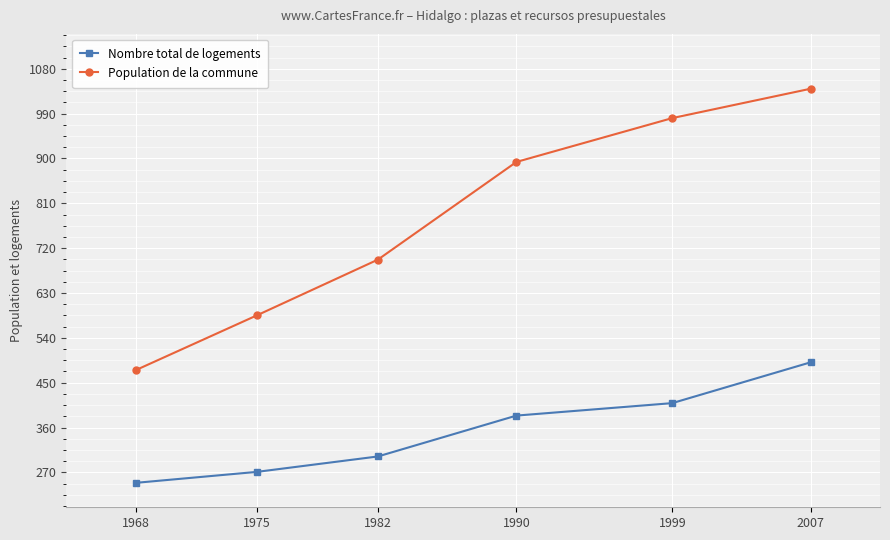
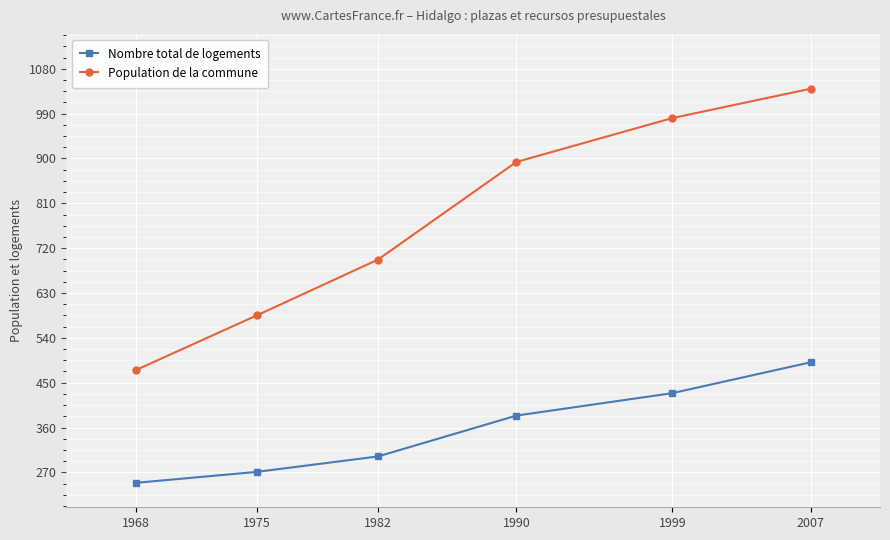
  {
    "Nombre total de logements": {
      "1968": 250,
      "1975": 270,
      "1982": 300,
      "1990": 380,
-     "1999": 410,
+     "1999": 430,
      "2007": 490
    },
    "Population de la commune": {
      "1968": 480,
      "1975": 590,
      "1982": 700,
      "1990": 890,
      "1999": 980,
      "2007": 1040
    }
  }
